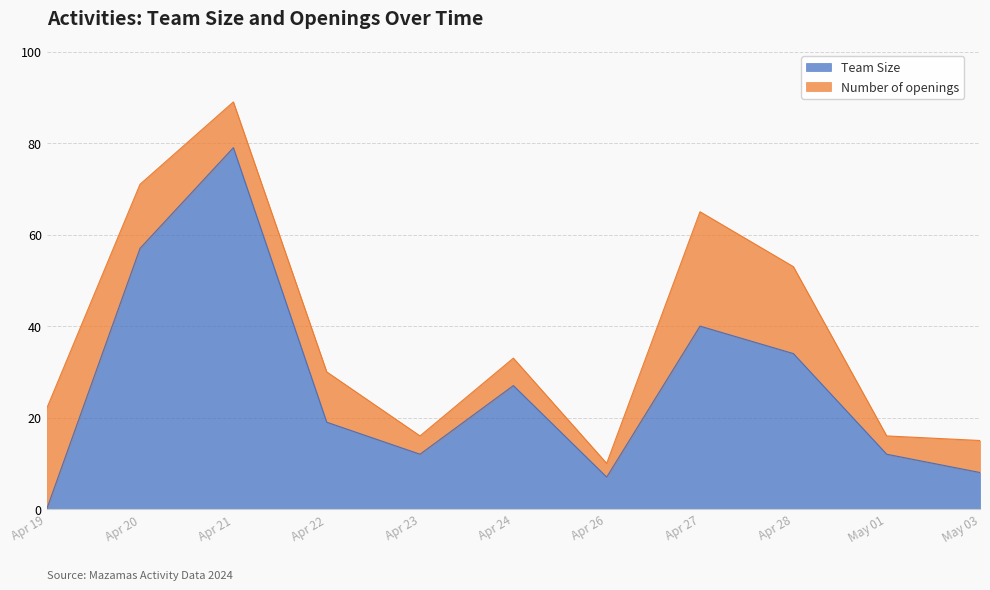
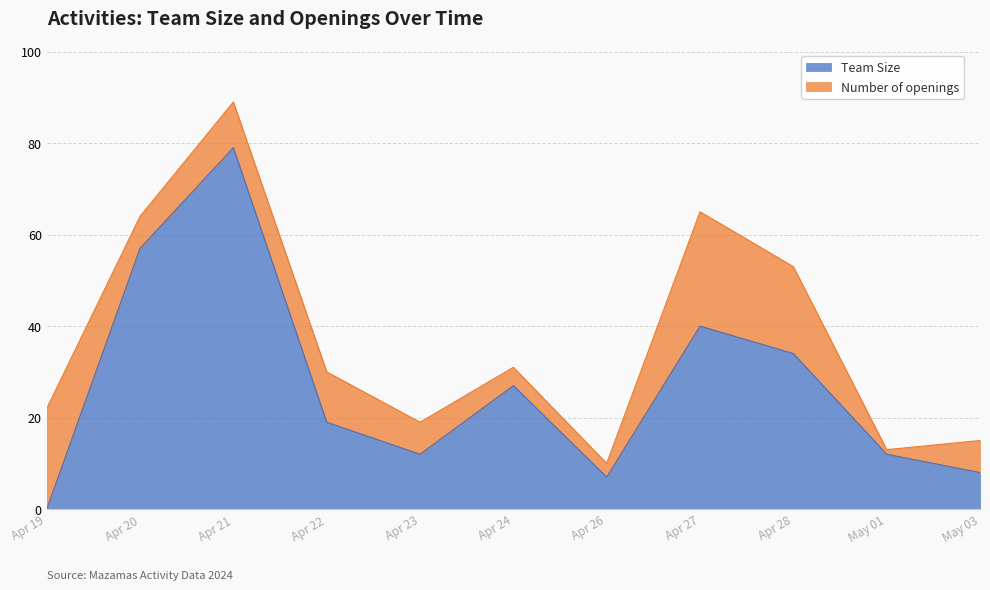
  {
    "Team Size": {
      "Apr 19": 0,
      "Apr 20": 57,
      "Apr 21": 79,
      "Apr 22": 19,
      "Apr 23": 12,
      "Apr 24": 27,
      "Apr 26": 7,
      "Apr 27": 40,
      "Apr 28": 34,
      "May 01": 12,
      "May 03": 8
    },
    "Number of openings": {
      "Apr 19": 22,
-     "Apr 20": 14,
+     "Apr 20": 7,
      "Apr 21": 10,
      "Apr 22": 11,
-     "Apr 23": 4,
-     "Apr 24": 6,
+     "Apr 23": 7,
+     "Apr 24": 4,
      "Apr 26": 3,
      "Apr 27": 25,
      "Apr 28": 19,
-     "May 01": 4,
+     "May 01": 1,
      "May 03": 7
    }
  }
